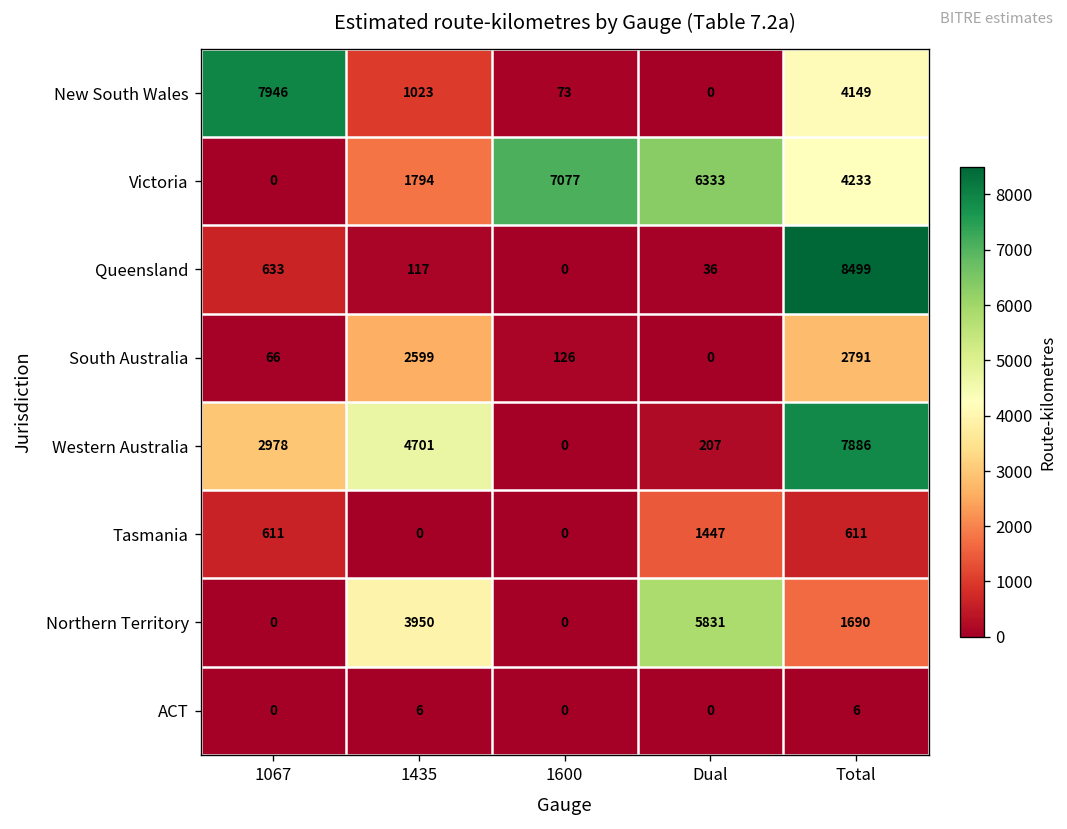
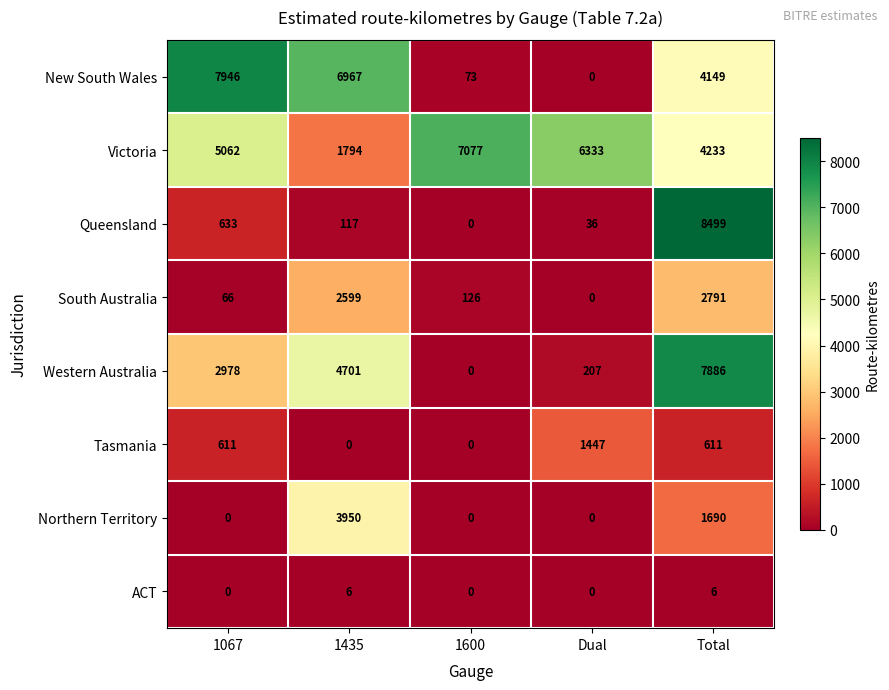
  {
    "New South Wales": {
      "1067": 7946,
-     "1435": 1023,
+     "1435": 6967,
      "1600": 73,
      "Dual": 0,
      "Total": 4149
    },
    "Victoria": {
-     "1067": 0,
+     "1067": 5062,
      "1435": 1794,
      "1600": 7077,
      "Dual": 6333,
      "Total": 4233
    },
    "Queensland": {
      "1067": 633,
      "1435": 117,
      "1600": 0,
      "Dual": 36,
      "Total": 8499
    },
    "South Australia": {
      "1067": 66,
      "1435": 2599,
      "1600": 126,
      "Dual": 0,
      "Total": 2791
    },
    "Western Australia": {
      "1067": 2978,
      "1435": 4701,
      "1600": 0,
      "Dual": 207,
      "Total": 7886
    },
    "Tasmania": {
      "1067": 611,
      "1435": 0,
      "1600": 0,
      "Dual": 1447,
      "Total": 611
    },
    "Northern Territory": {
      "1067": 0,
      "1435": 3950,
      "1600": 0,
-     "Dual": 5831,
+     "Dual": 0,
      "Total": 1690
    },
    "ACT": {
      "1067": 0,
      "1435": 6,
      "1600": 0,
      "Dual": 0,
      "Total": 6
    }
  }
